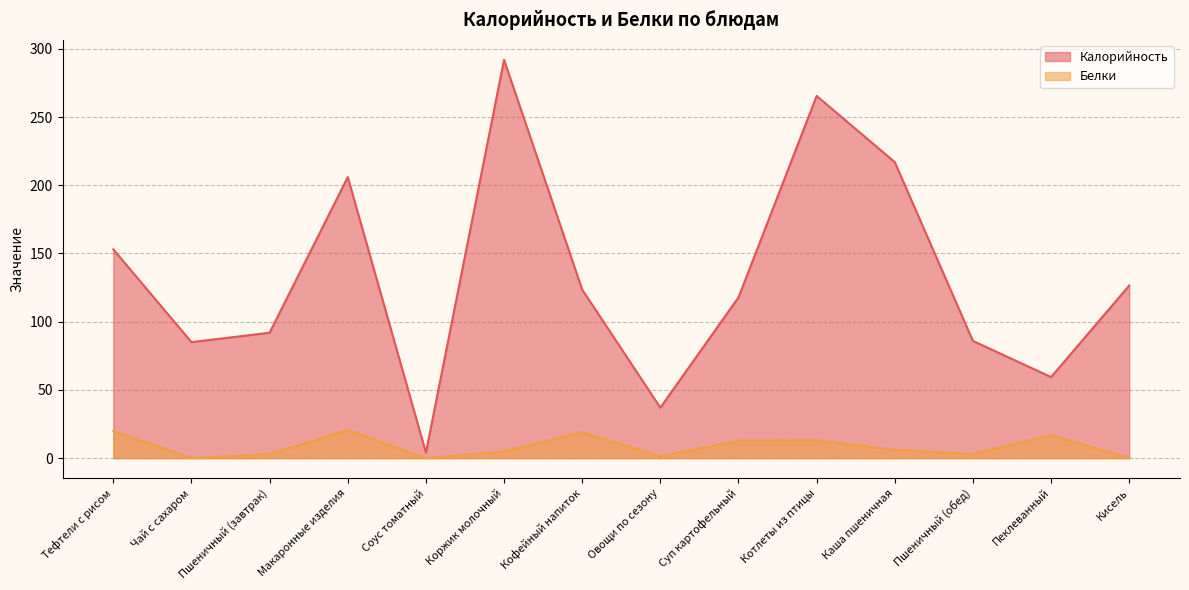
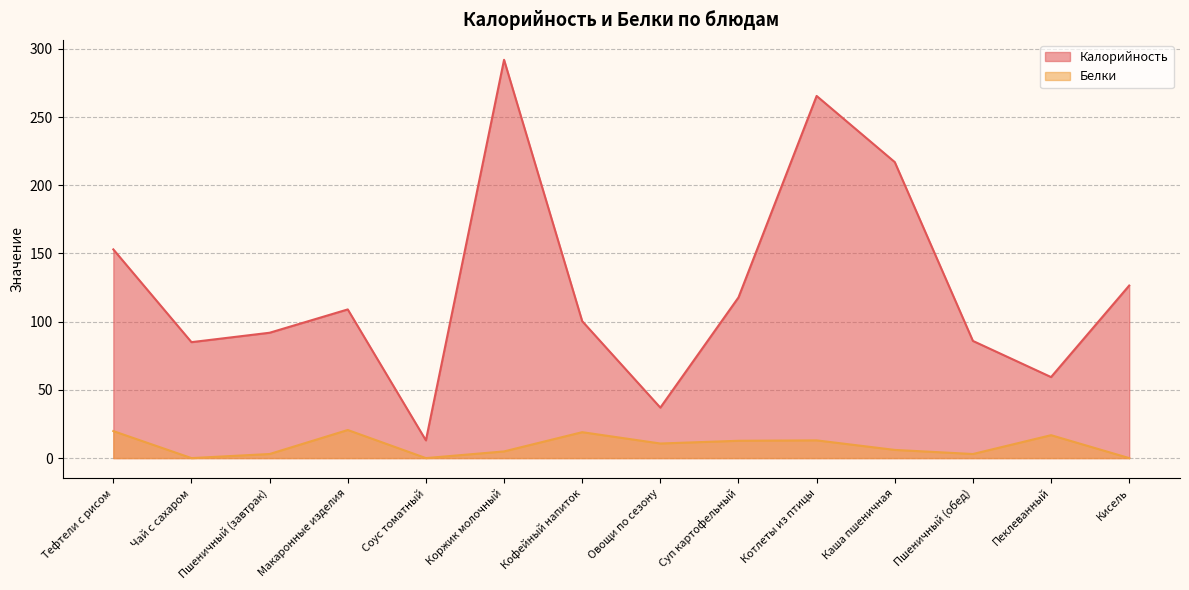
  {
    "Калорийность": {
      "Тефтели с рисом": 153,
      "Чай с сахаром": 85,
      "Пшеничный (завтрак)": 92,
-     "Макаронные изделия": 206,
-     "Соус томатный": 4,
+     "Макаронные изделия": 109,
+     "Соус томатный": 13,
      "Коржик молочный": 292,
-     "Кофейный напиток": 124,
+     "Кофейный напиток": 100,
      "Овощи по сезону": 37,
      "Суп картофельный": 118,
      "Котлеты из птицы": 266,
      "Каша пшеничная": 217,
      "Пшеничный (обед)": 86,
      "Пеклеванный": 59,
      "Кисель": 127
    },
    "Белки": {
      "Тефтели с рисом": 20,
      "Чай с сахаром": 0,
      "Пшеничный (завтрак)": 3,
      "Макаронные изделия": 21,
      "Соус томатный": 0,
      "Коржик молочный": 5,
      "Кофейный напиток": 19,
-     "Овощи по сезону": 1,
+     "Овощи по сезону": 11,
      "Суп картофельный": 13,
      "Котлеты из птицы": 13,
      "Каша пшеничная": 6,
      "Пшеничный (обед)": 3,
      "Пеклеванный": 17,
      "Кисель": 0
    }
  }
